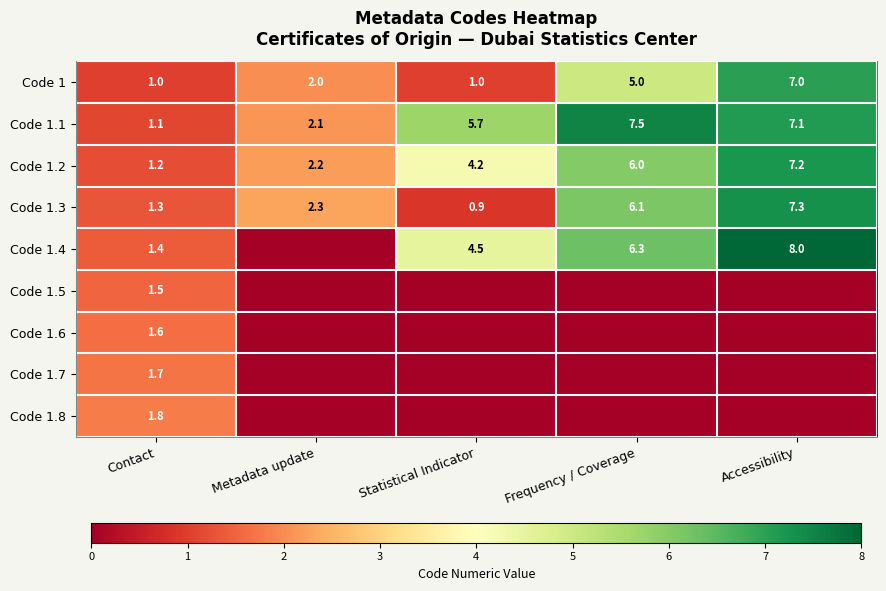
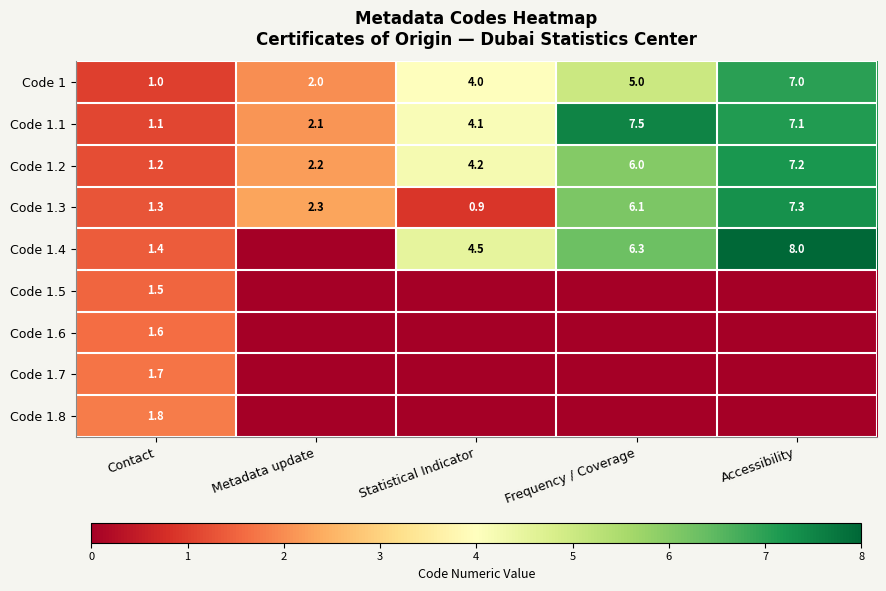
  {
    "Code 1": {
      "Contact": 1.0,
      "Metadata update": 2.0,
-     "Statistical Indicator": 1.0,
+     "Statistical Indicator": 4.0,
      "Frequency / Coverage": 5.0,
      "Accessibility": 7.0
    },
    "Code 1.1": {
      "Contact": 1.1,
      "Metadata update": 2.1,
-     "Statistical Indicator": 5.7,
+     "Statistical Indicator": 4.1,
      "Frequency / Coverage": 7.5,
      "Accessibility": 7.1
    },
    "Code 1.2": {
      "Contact": 1.2,
      "Metadata update": 2.2,
      "Statistical Indicator": 4.2,
      "Frequency / Coverage": 6.0,
      "Accessibility": 7.2
    },
    "Code 1.3": {
      "Contact": 1.3,
      "Metadata update": 2.3,
      "Statistical Indicator": 0.9,
      "Frequency / Coverage": 6.1,
      "Accessibility": 7.3
    },
    "Code 1.4": {
      "Contact": 1.4,
      "Statistical Indicator": 4.5,
      "Frequency / Coverage": 6.3,
      "Accessibility": 8.0
    },
    "Code 1.5": {
      "Contact": 1.5
    },
    "Code 1.6": {
      "Contact": 1.6
    },
    "Code 1.7": {
      "Contact": 1.7
    },
    "Code 1.8": {
      "Contact": 1.8
    }
  }
